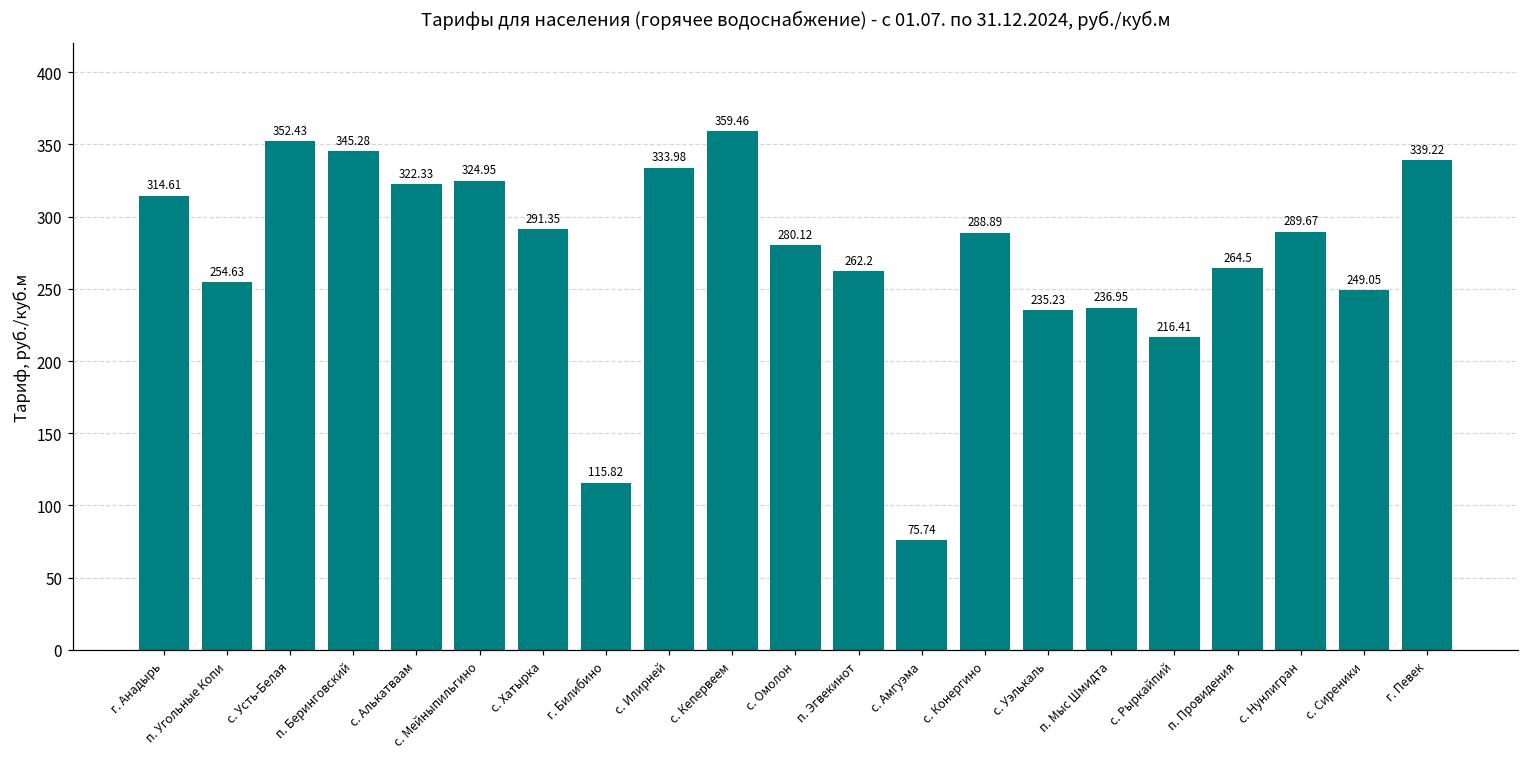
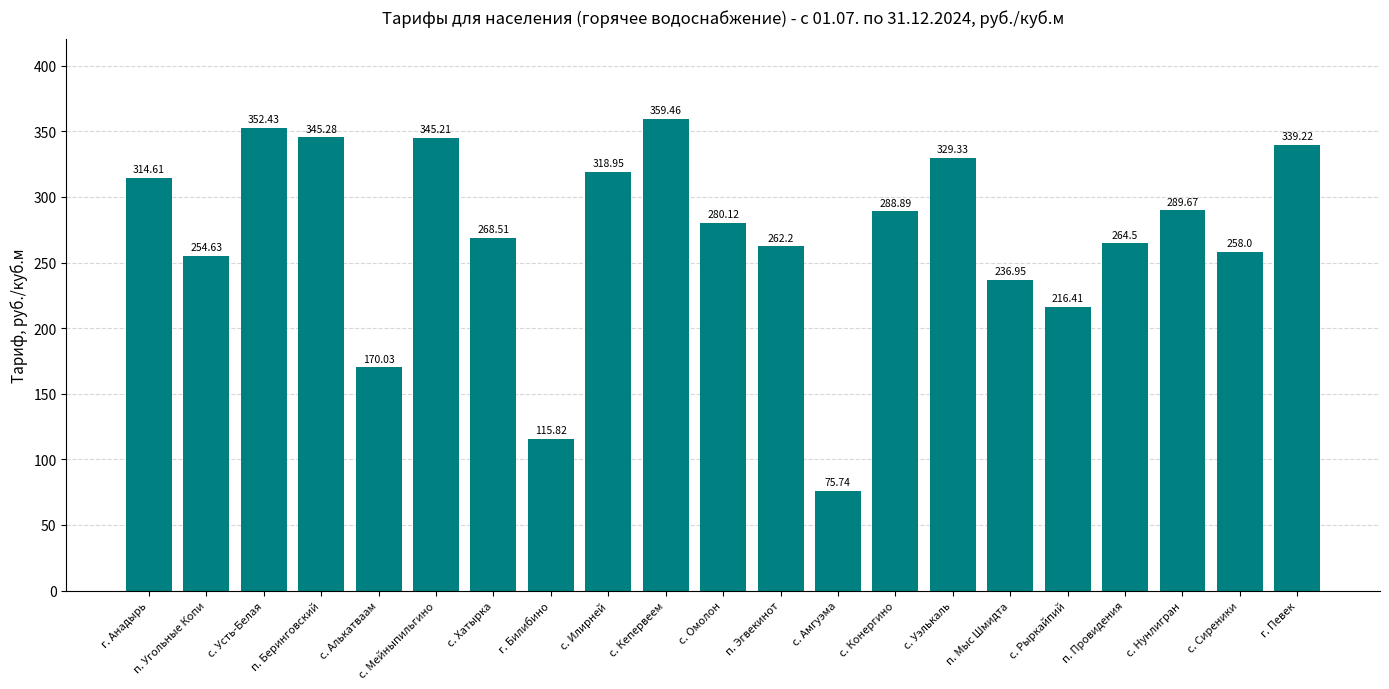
  {
    "г. Анадырь": 314.61,
    "п. Угольные Копи": 254.63,
    "с. Усть-Белая": 352.43,
    "п. Беринговский": 345.28,
-   "с. Алькатваам": 322.33,
-   "с. Мейныпильгино": 324.95,
-   "с. Хатырка": 291.35,
+   "с. Алькатваам": 170.03,
+   "с. Мейныпильгино": 345.21,
+   "с. Хатырка": 268.51,
    "г. Билибино": 115.82,
-   "с. Илирней": 333.98,
+   "с. Илирней": 318.95,
    "с. Кепервеем": 359.46,
    "с. Омолон": 280.12,
    "п. Эгвекинот": 262.2,
    "с. Амгуэма": 75.74,
    "с. Конергино": 288.89,
-   "с. Уэлькаль": 235.23,
+   "с. Уэлькаль": 329.33,
    "п. Мыс Шмидта": 236.95,
    "с. Рыркайпий": 216.41,
    "п. Провидения": 264.5,
    "с. Нунлигран": 289.67,
-   "с. Сиреники": 249.05,
+   "с. Сиреники": 258.0,
    "г. Певек": 339.22
  }
